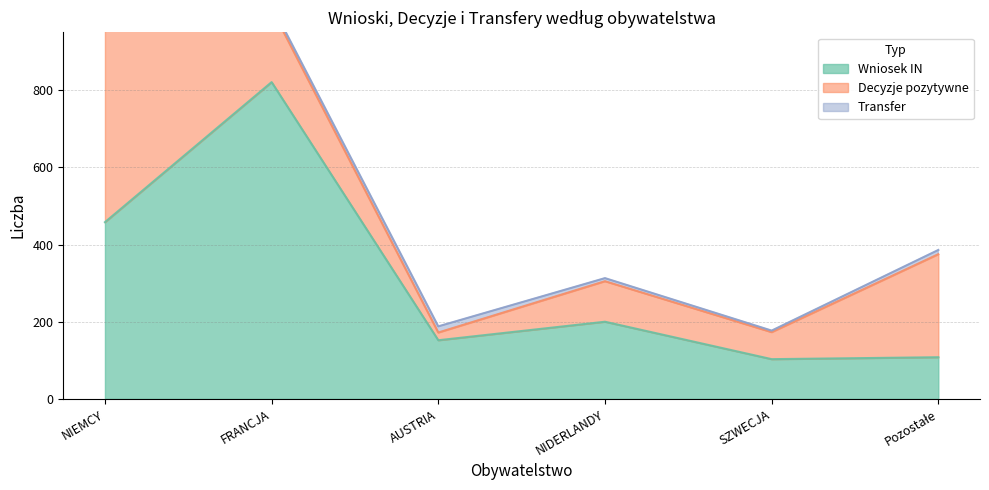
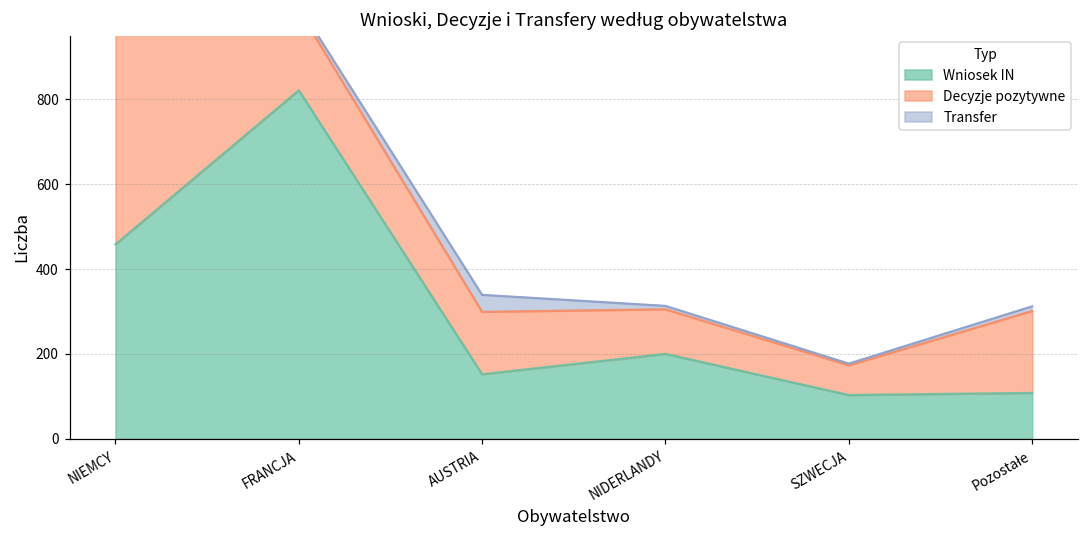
  {
    "Wniosek IN": {
      "NIEMCY": 460,
      "FRANCJA": 820,
      "AUSTRIA": 150,
      "NIDERLANDY": 200,
      "SZWECJA": 100,
      "Pozostałe": 110
    },
    "Decyzje pozytywne": {
-     "AUSTRIA": 20,
+     "AUSTRIA": 150,
      "NIDERLANDY": 110,
-     "Pozostałe": 270
+     "Pozostałe": 190
    },
    "Transfer": {
-     "AUSTRIA": 20,
+     "AUSTRIA": 40,
      "NIDERLANDY": 10,
      "Pozostałe": 10
    }
  }
